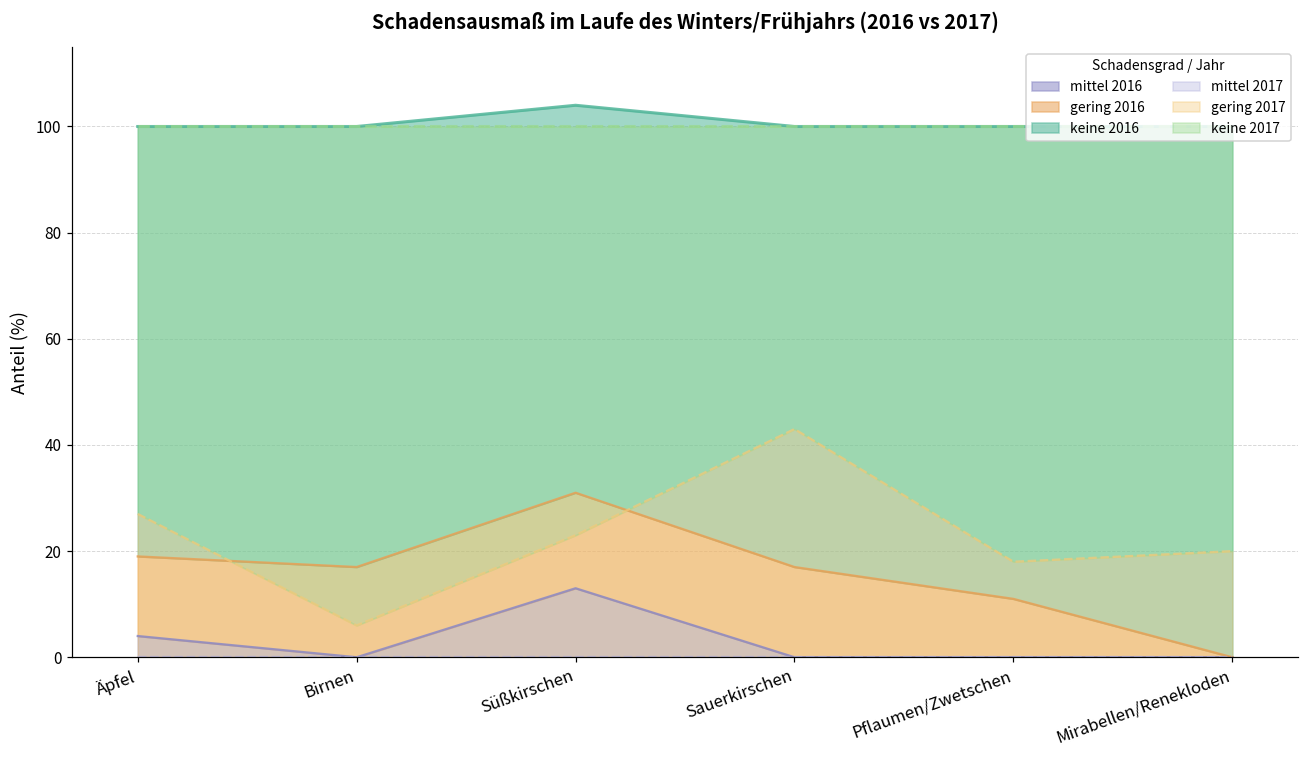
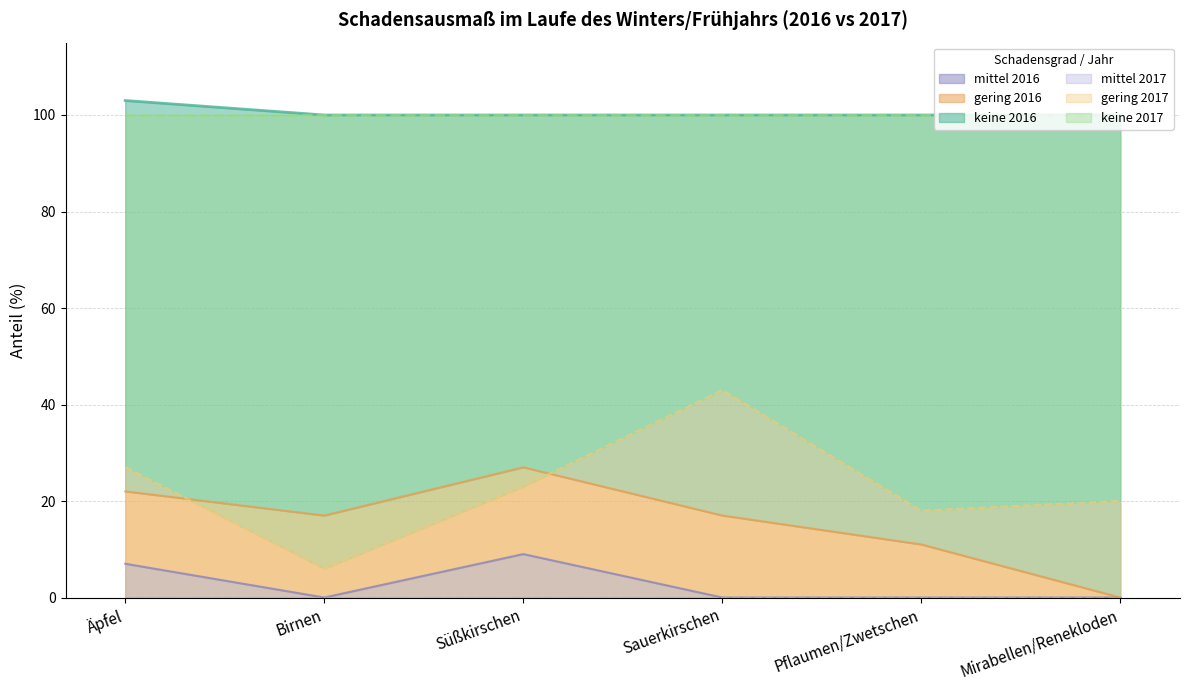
  {
    "mittel 2016": {
-     "Äpfel": 4,
-     "Süßkirschen": 13
+     "Äpfel": 7,
+     "Süßkirschen": 9
    }
  }
